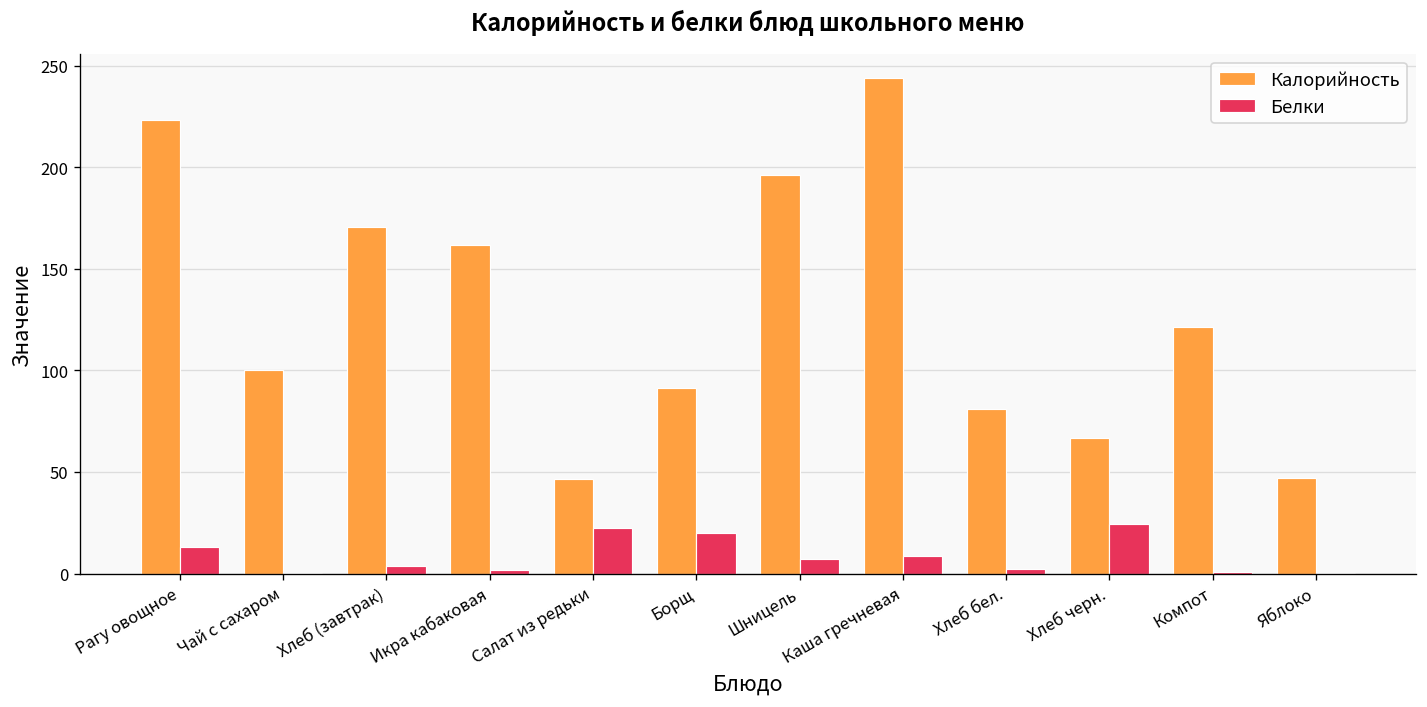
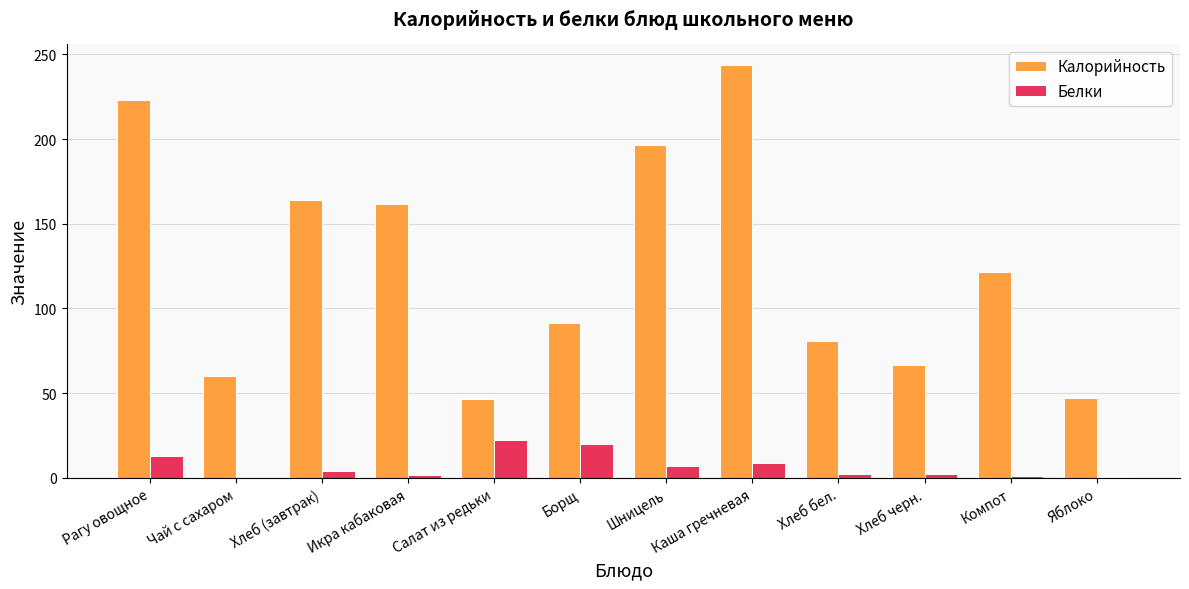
  {
    "Калорийность": {
      "Рагу овощное": 223,
-     "Чай с сахаром": 100,
-     "Хлеб (завтрак)": 170,
+     "Чай с сахаром": 60,
+     "Хлеб (завтрак)": 164,
      "Икра кабаковая": 162,
      "Салат из редьки": 47,
      "Борщ": 91,
      "Шницель": 196,
      "Каша гречневая": 244,
      "Хлеб бел.": 81,
      "Хлеб черн.": 67,
      "Компот": 121,
      "Яблоко": 47
    },
    "Белки": {
      "Рагу овощное": 13,
      "Хлеб (завтрак)": 4,
      "Икра кабаковая": 2,
      "Салат из редьки": 22,
      "Борщ": 20,
      "Шницель": 7,
      "Каша гречневая": 9,
      "Хлеб бел.": 2,
-     "Хлеб черн.": 24
+     "Хлеб черн.": 2
    }
  }
